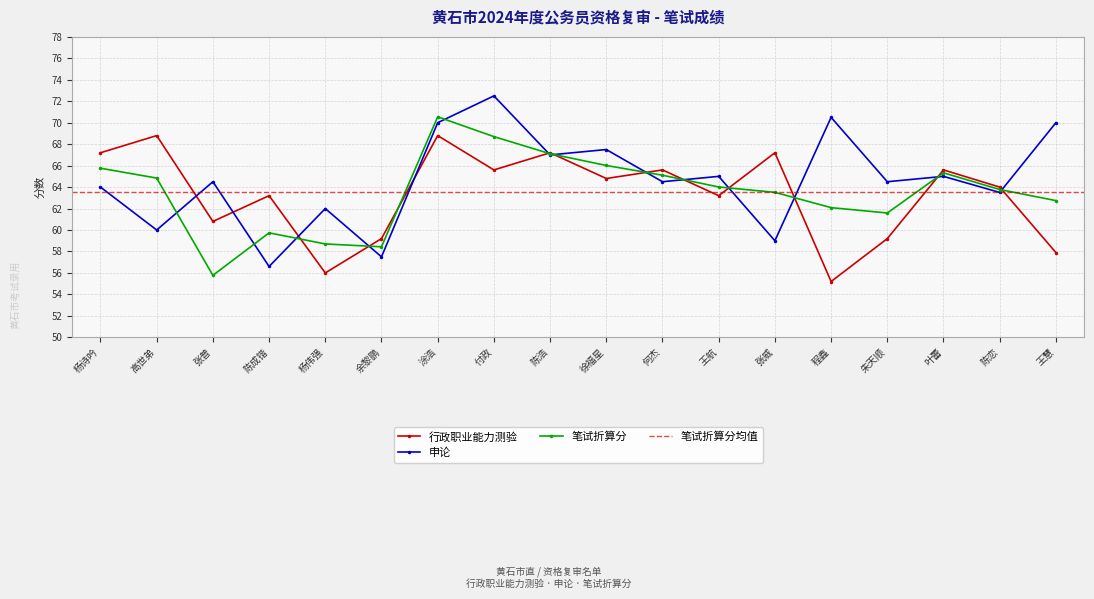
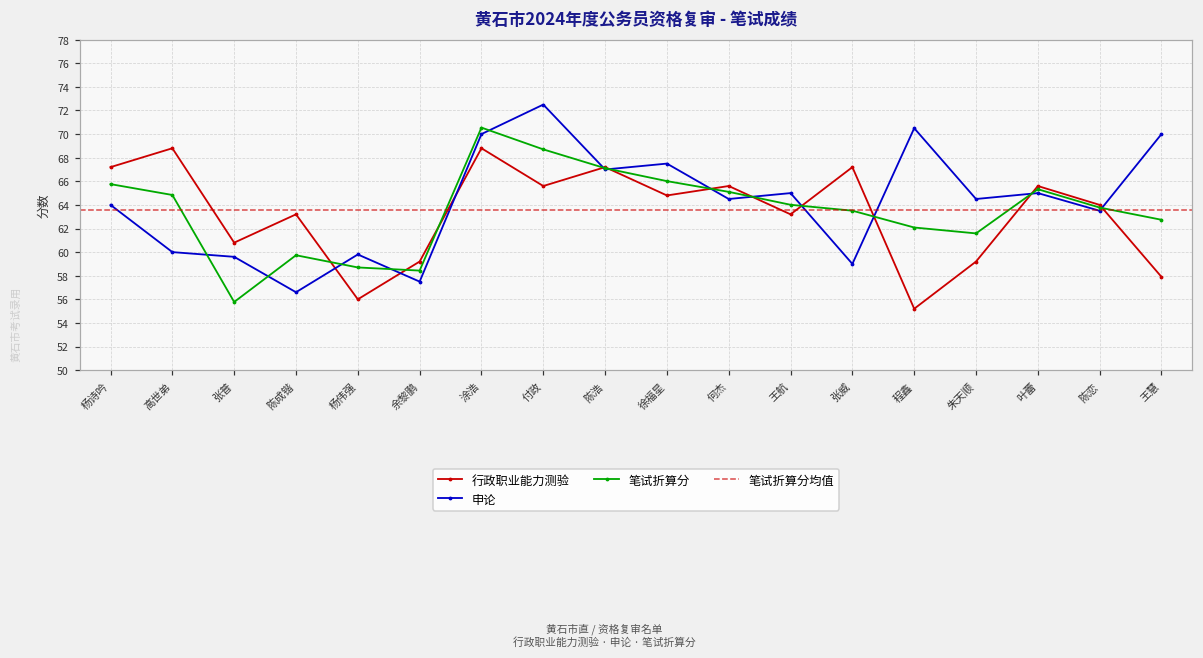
  {
    "行政职业能力测验": {
      "杨诗吟": 67.2,
      "高世弟": 68.8,
      "张普": 60.8,
      "陈成锴": 63.2,
      "杨伟强": 56.0,
      "余黎鹏": 59.2,
      "涂浩": 68.8,
      "付政": 65.6,
      "徐福星": 64.8,
      "何杰": 65.6,
      "王航": 63.2,
      "张威": 67.2,
      "程鑫": 55.2,
      "朱天顺": 59.2,
      "叶蕾": 65.6,
      "王慧": 57.9
    },
    "申论": {
      "杨诗吟": 64.0,
      "高世弟": 60.0,
-     "张普": 64.5,
+     "张普": 59.6,
      "陈成锴": 56.6,
-     "杨伟强": 62.0,
+     "杨伟强": 59.8,
      "余黎鹏": 57.5,
      "涂浩": 70.0,
      "付政": 72.5,
      "徐福星": 67.5,
      "何杰": 64.5,
      "王航": 65.0,
      "张威": 59.0,
      "程鑫": 70.5,
      "朱天顺": 64.5,
      "叶蕾": 65.0,
      "陈恋": 63.5,
      "王慧": 70.0
    },
    "笔试折算分": {
      "杨诗吟": 65.8,
      "高世弟": 64.8,
      "张普": 55.8,
      "陈成锴": 59.7,
      "杨伟强": 58.7,
      "余黎鹏": 58.4,
      "涂浩": 70.6,
      "付政": 68.7,
      "徐福星": 66.0,
      "何杰": 65.1,
      "王航": 64.0,
      "张威": 63.5,
      "程鑫": 62.1,
      "朱天顺": 61.6,
      "叶蕾": 65.3,
      "王慧": 62.7
    }
  }
